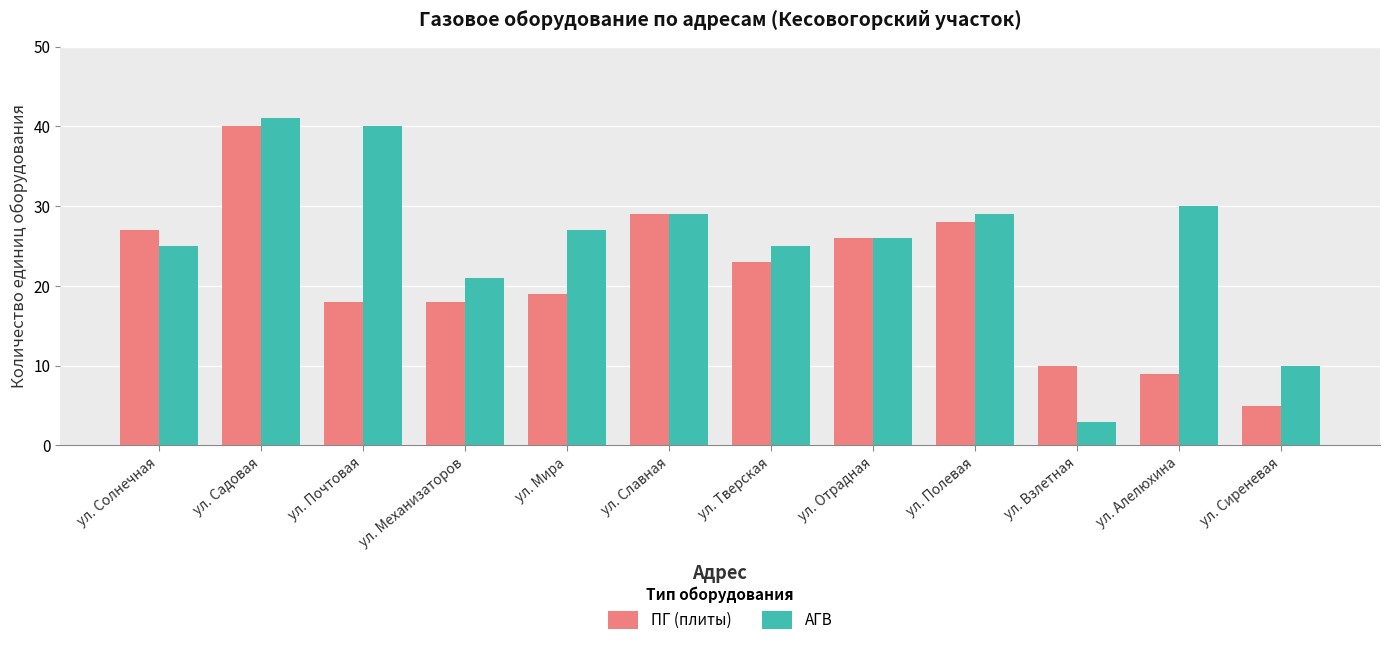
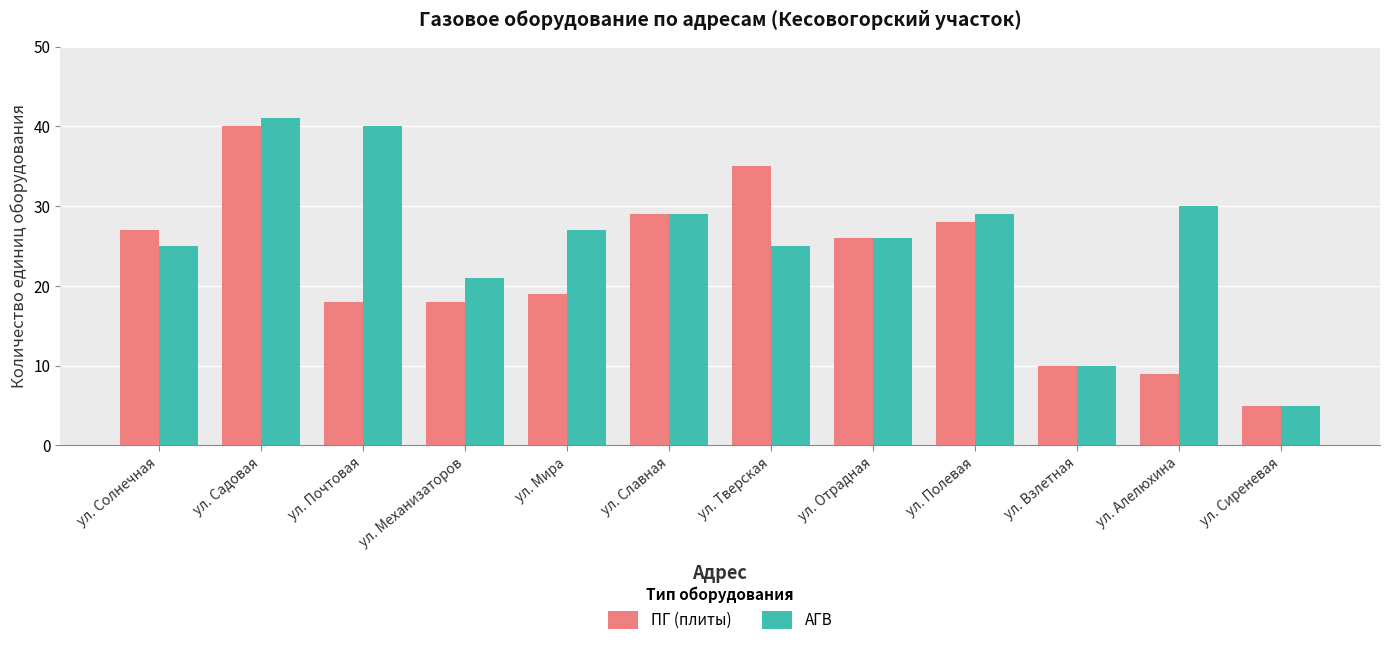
  {
    "ПГ (плиты)": {
      "ул. Солнечная": 27,
      "ул. Садовая": 40,
      "ул. Почтовая": 18,
      "ул. Механизаторов": 18,
      "ул. Мира": 19,
      "ул. Славная": 29,
-     "ул. Тверская": 23,
+     "ул. Тверская": 35,
      "ул. Отрадная": 26,
      "ул. Полевая": 28,
      "ул. Взлетная": 10,
      "ул. Алелюхина": 9,
      "ул. Сиреневая": 5
    },
    "АГВ": {
      "ул. Солнечная": 25,
      "ул. Садовая": 41,
      "ул. Почтовая": 40,
      "ул. Механизаторов": 21,
      "ул. Мира": 27,
      "ул. Славная": 29,
      "ул. Тверская": 25,
      "ул. Отрадная": 26,
      "ул. Полевая": 29,
-     "ул. Взлетная": 3,
+     "ул. Взлетная": 10,
      "ул. Алелюхина": 30,
-     "ул. Сиреневая": 10
+     "ул. Сиреневая": 5
    }
  }
